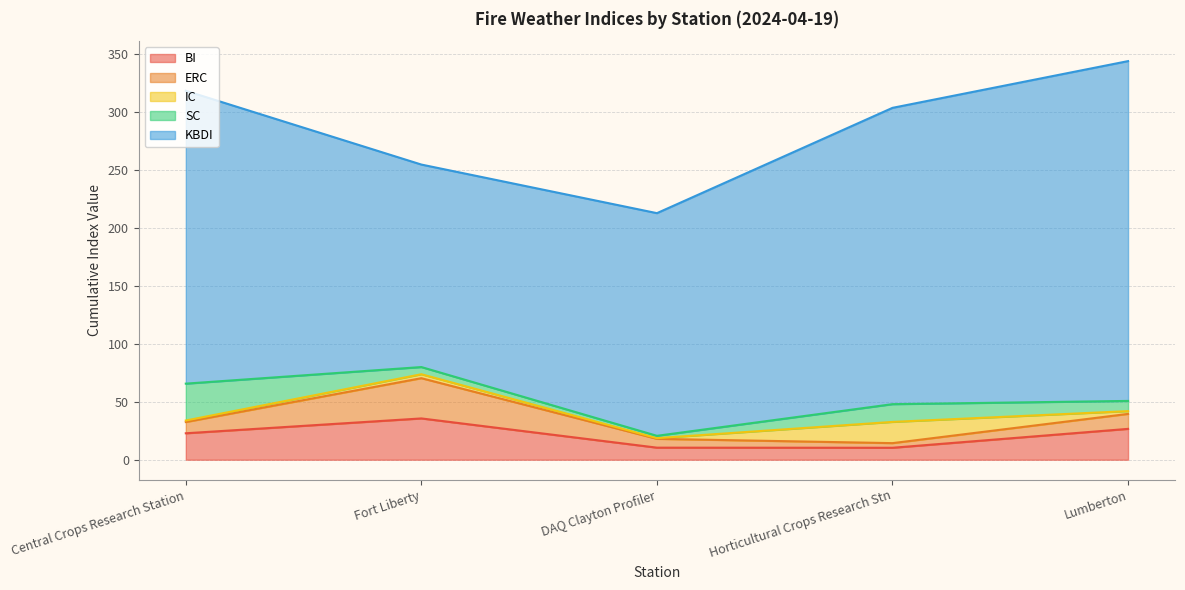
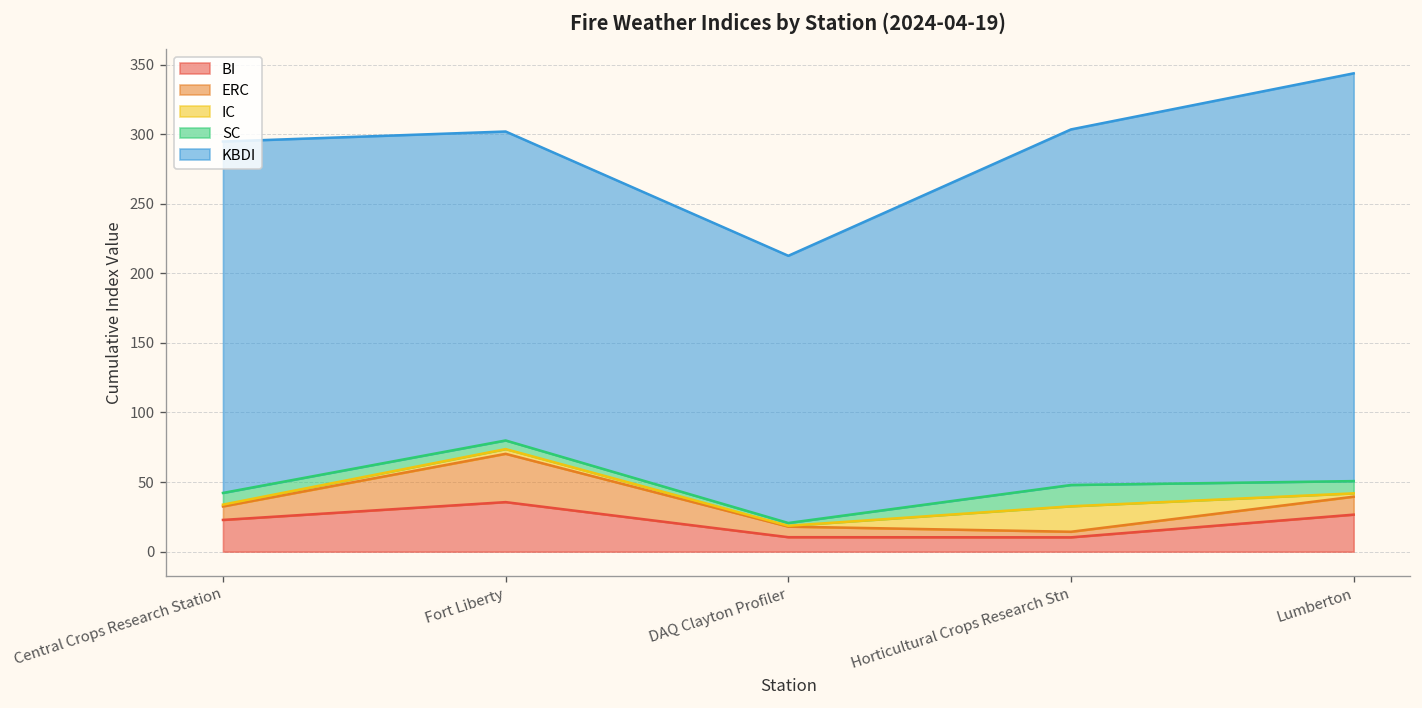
  {
    "IC": {
      "Fort Liberty": 3,
      "Horticultural Crops Research Stn": 18,
      "Lumberton": 2
    },
    "SC": {
-     "Central Crops Research Station": 32,
+     "Central Crops Research Station": 8,
      "Fort Liberty": 6,
      "Horticultural Crops Research Stn": 15,
      "Lumberton": 9
    },
    "KBDI": {
-     "Fort Liberty": 175,
+     "Fort Liberty": 222,
      "DAQ Clayton Profiler": 192,
      "Horticultural Crops Research Stn": 255,
      "Lumberton": 293
    }
  }
